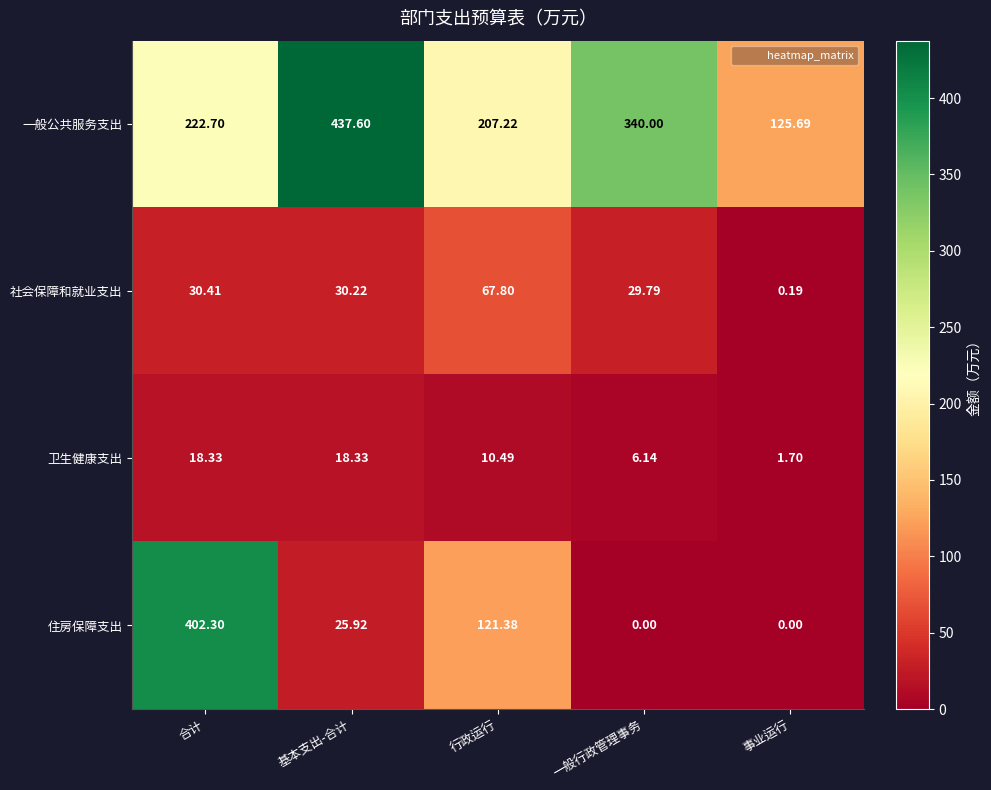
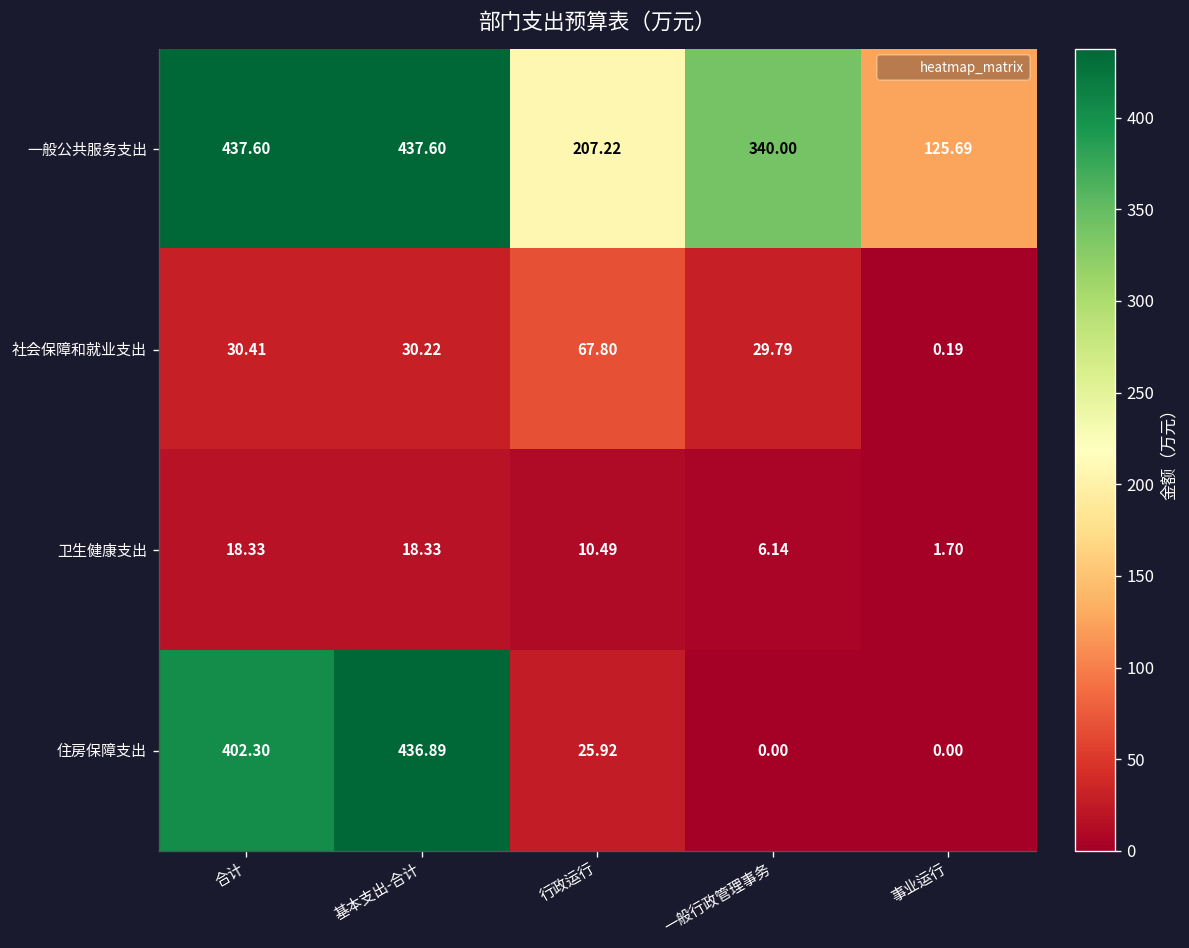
  {
    "一般公共服务支出": {
-     "合计": 222.70,
+     "合计": 437.60,
      "基本支出-合计": 437.60,
      "行政运行": 207.22,
      "一般行政管理事务": 340.00,
      "事业运行": 125.69
    },
    "社会保障和就业支出": {
      "合计": 30.41,
      "基本支出-合计": 30.22,
      "行政运行": 67.80,
      "一般行政管理事务": 29.79,
      "事业运行": 0.19
    },
    "卫生健康支出": {
      "合计": 18.33,
      "基本支出-合计": 18.33,
      "行政运行": 10.49,
      "一般行政管理事务": 6.14,
      "事业运行": 1.70
    },
    "住房保障支出": {
      "合计": 402.30,
-     "基本支出-合计": 25.92,
-     "行政运行": 121.38,
+     "基本支出-合计": 436.89,
+     "行政运行": 25.92,
      "一般行政管理事务": 0.00,
      "事业运行": 0.00
    }
  }
